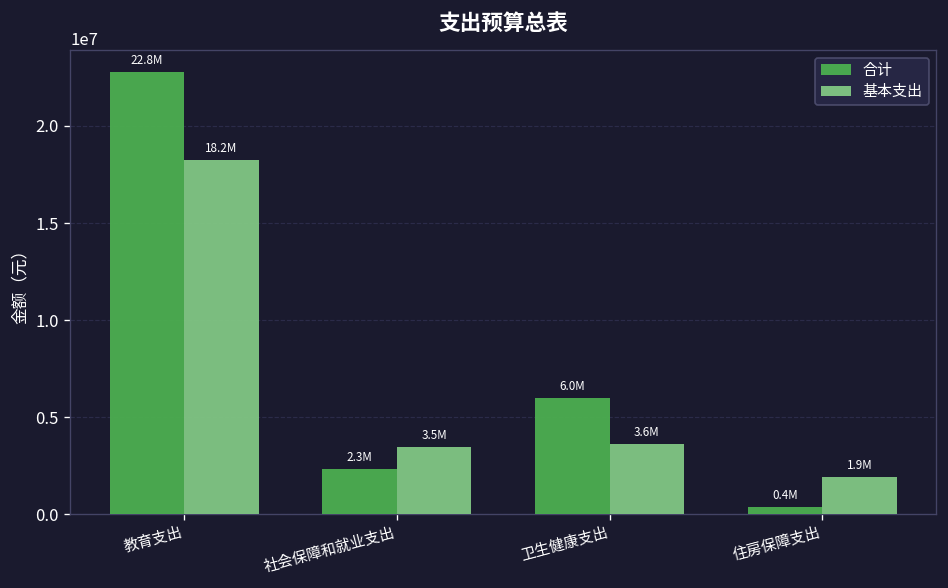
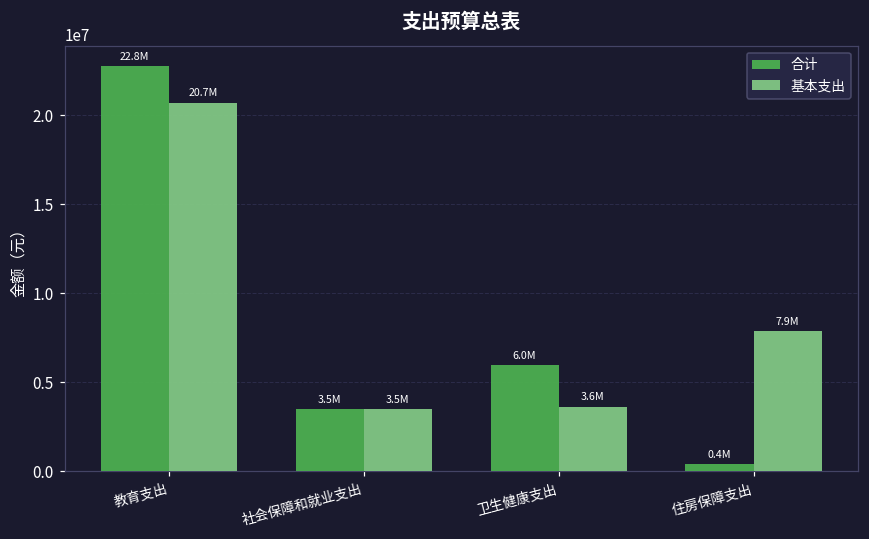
  {
    "合计": {
      "教育支出": "22.8M",
-     "社会保障和就业支出": "2.3M",
+     "社会保障和就业支出": "3.5M",
      "卫生健康支出": "6.0M",
      "住房保障支出": "0.4M"
    },
    "基本支出": {
-     "教育支出": "18.2M",
+     "教育支出": "20.7M",
      "社会保障和就业支出": "3.5M",
      "卫生健康支出": "3.6M",
-     "住房保障支出": "1.9M"
+     "住房保障支出": "7.9M"
    }
  }
